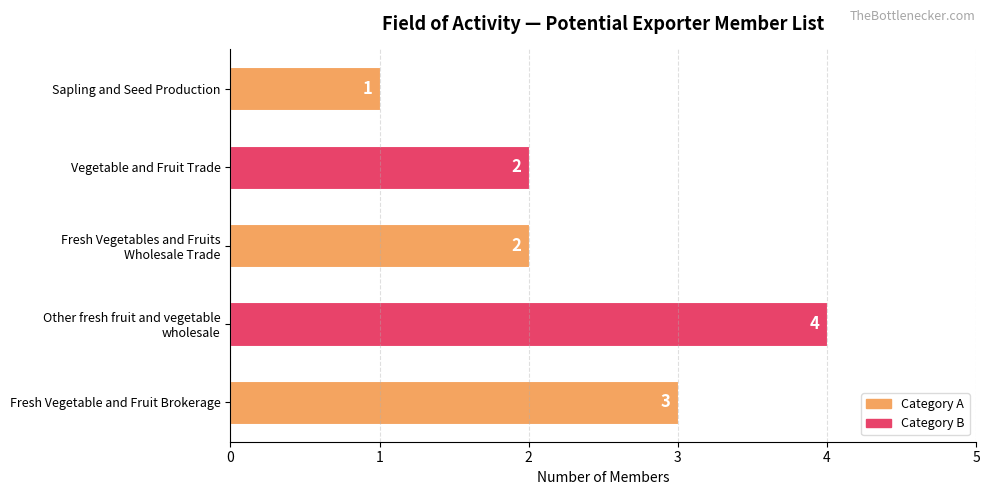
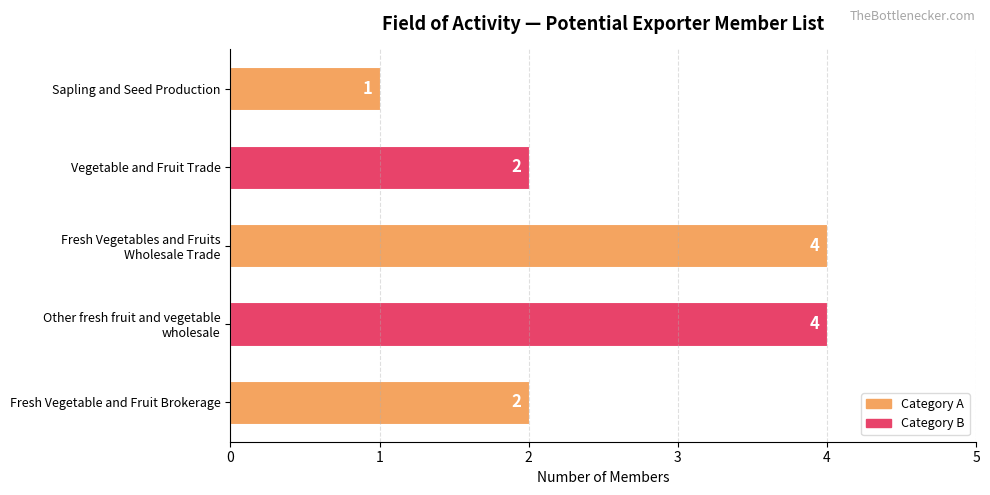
  {
    "Sapling and Seed Production": 1,
    "Vegetable and Fruit Trade": 2,
-   "Fresh Vegetables and Fruits Wholesale Trade": 2,
+   "Fresh Vegetables and Fruits Wholesale Trade": 4,
    "Other fresh fruit and vegetable wholesale": 4,
-   "Fresh Vegetable and Fruit Brokerage": 3
+   "Fresh Vegetable and Fruit Brokerage": 2
  }
